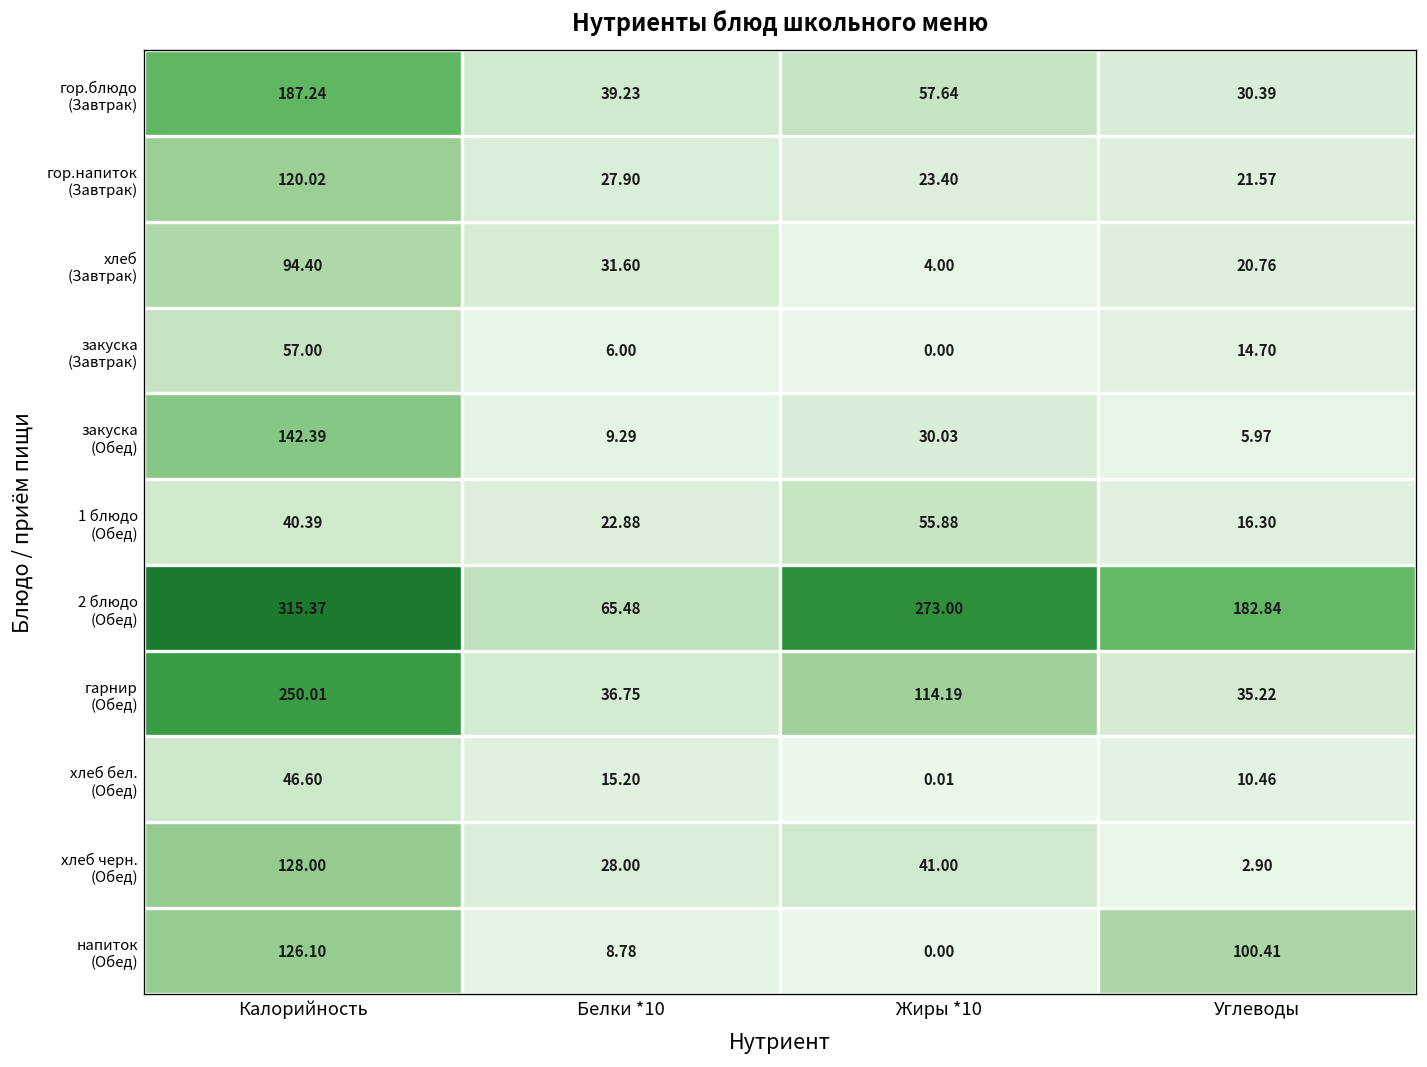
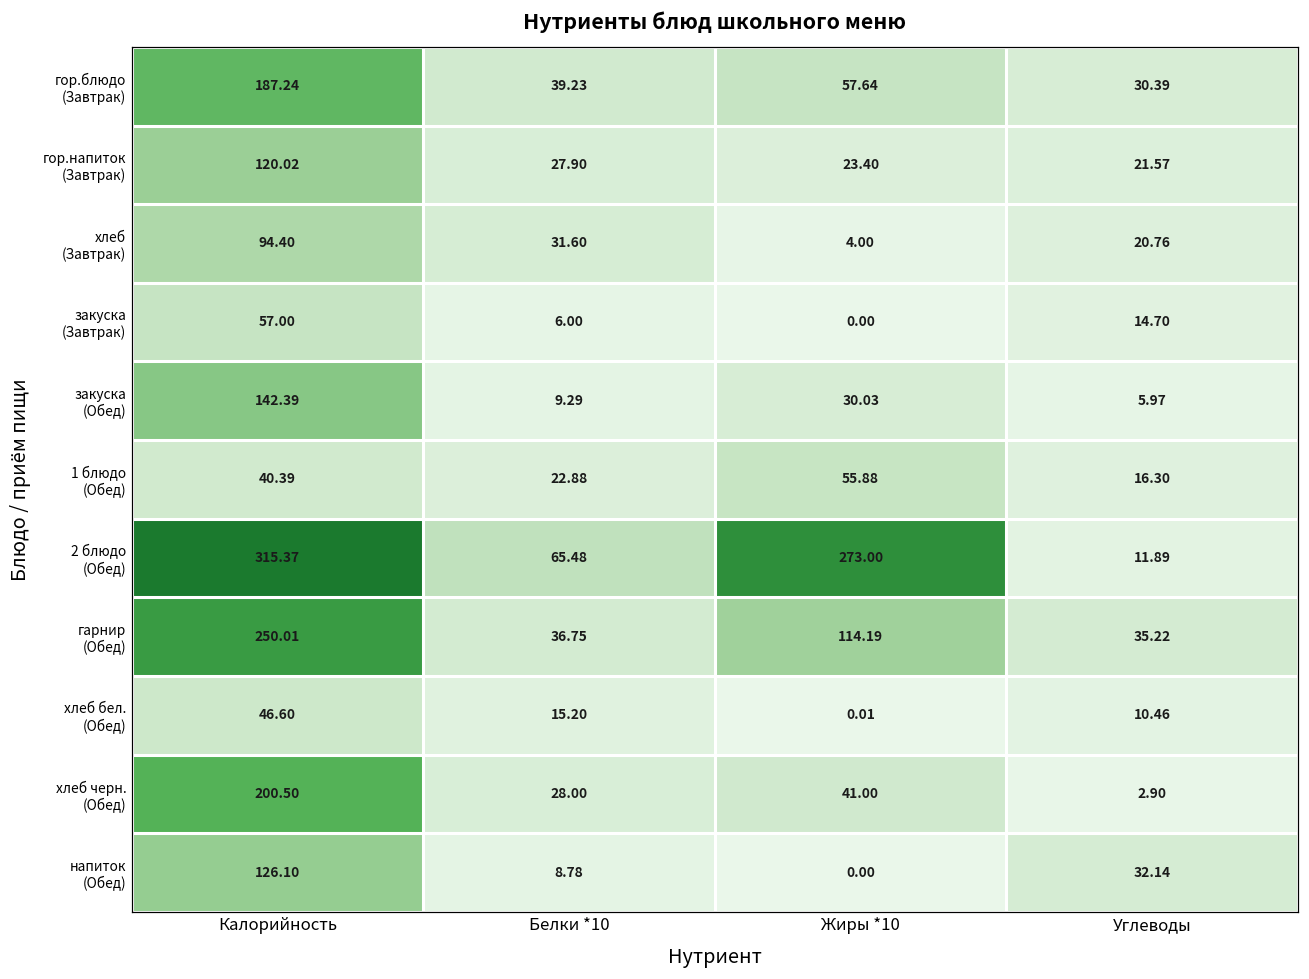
  {
    "гор.блюдо (Завтрак)": {
      "Калорийность": 187.24,
      "Белки *10": 39.23,
      "Жиры *10": 57.64,
      "Углеводы": 30.39
    },
    "гор.напиток (Завтрак)": {
      "Калорийность": 120.02,
      "Белки *10": 27.90,
      "Жиры *10": 23.40,
      "Углеводы": 21.57
    },
    "хлеб (Завтрак)": {
      "Калорийность": 94.40,
      "Белки *10": 31.60,
      "Жиры *10": 4.00,
      "Углеводы": 20.76
    },
    "закуска (Завтрак)": {
      "Калорийность": 57.00,
      "Белки *10": 6.00,
      "Жиры *10": 0.00,
      "Углеводы": 14.70
    },
    "закуска (Обед)": {
      "Калорийность": 142.39,
      "Белки *10": 9.29,
      "Жиры *10": 30.03,
      "Углеводы": 5.97
    },
    "1 блюдо (Обед)": {
      "Калорийность": 40.39,
      "Белки *10": 22.88,
      "Жиры *10": 55.88,
      "Углеводы": 16.30
    },
    "2 блюдо (Обед)": {
      "Калорийность": 315.37,
      "Белки *10": 65.48,
      "Жиры *10": 273.00,
-     "Углеводы": 182.84
+     "Углеводы": 11.89
    },
    "гарнир (Обед)": {
      "Калорийность": 250.01,
      "Белки *10": 36.75,
      "Жиры *10": 114.19,
      "Углеводы": 35.22
    },
    "хлеб бел. (Обед)": {
      "Калорийность": 46.60,
      "Белки *10": 15.20,
      "Жиры *10": 0.01,
      "Углеводы": 10.46
    },
    "хлеб черн. (Обед)": {
-     "Калорийность": 128.00,
+     "Калорийность": 200.50,
      "Белки *10": 28.00,
      "Жиры *10": 41.00,
      "Углеводы": 2.90
    },
    "напиток (Обед)": {
      "Калорийность": 126.10,
      "Белки *10": 8.78,
      "Жиры *10": 0.00,
-     "Углеводы": 100.41
+     "Углеводы": 32.14
    }
  }
